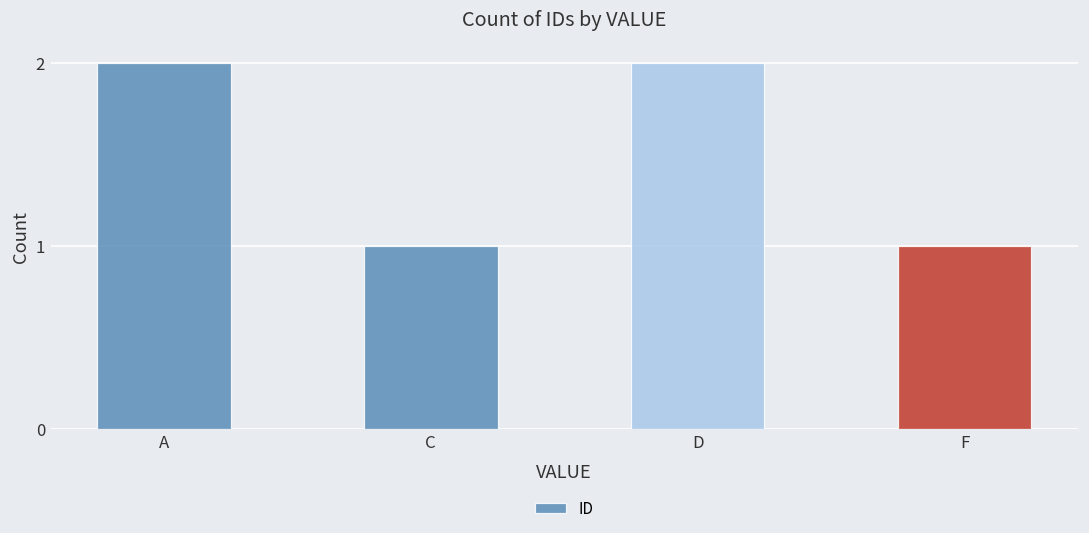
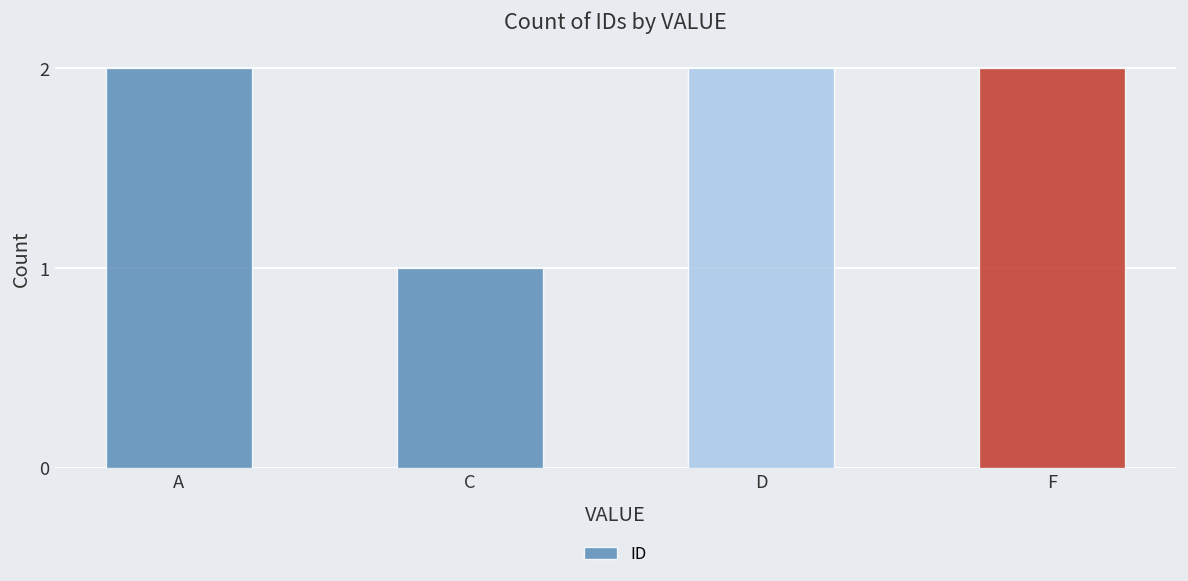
  {
    "A": 2,
    "C": 1,
    "D": 2,
-   "F": 1
+   "F": 2
  }
